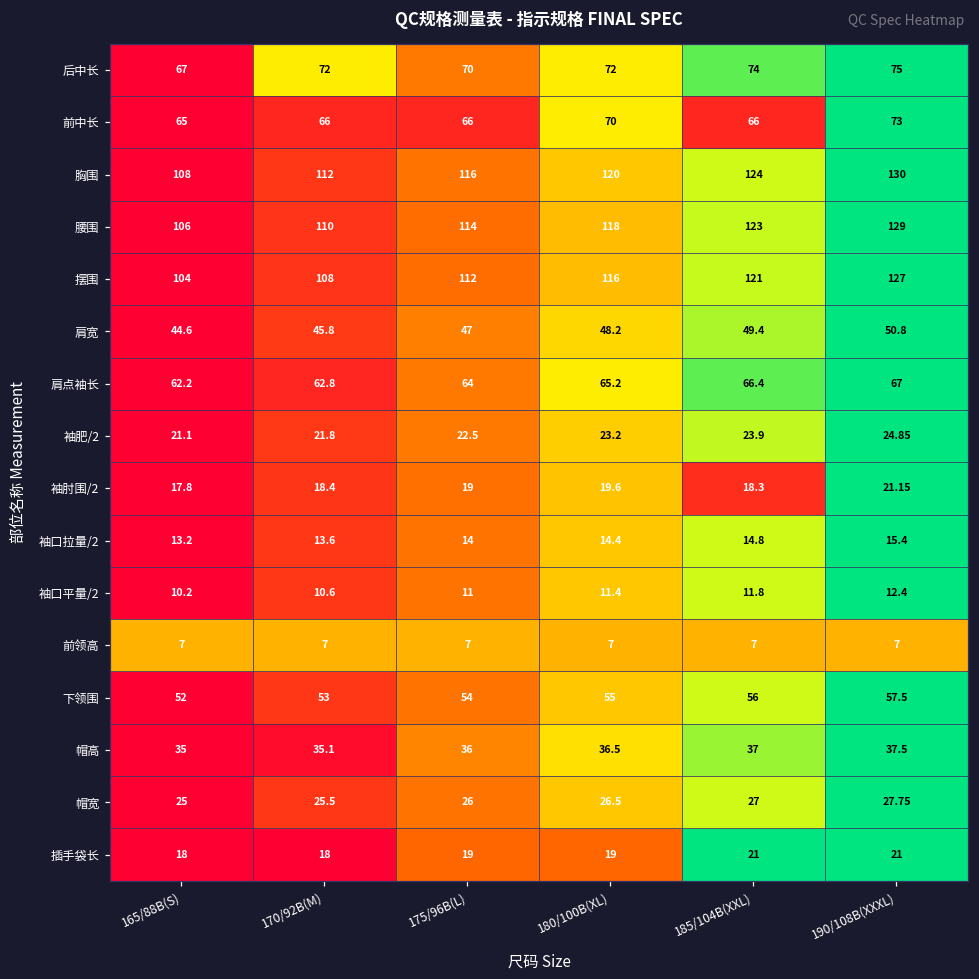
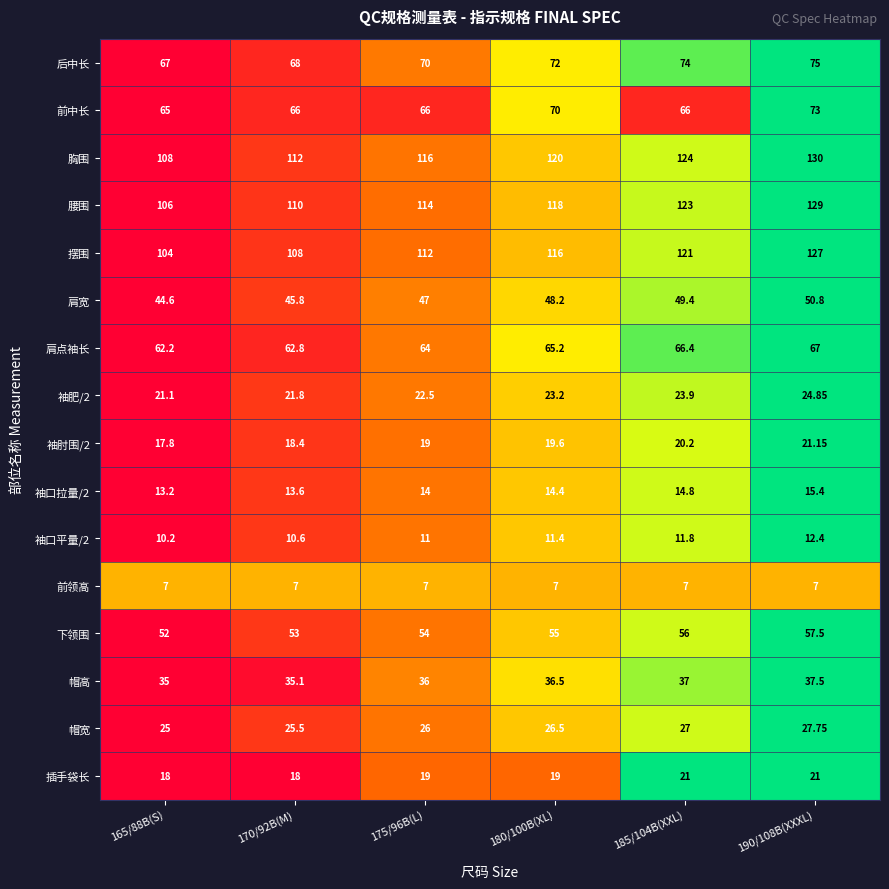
  {
    "后中长": {
      "165/88B(S)": 67,
-     "170/92B(M)": 72,
+     "170/92B(M)": 68,
      "175/96B(L)": 70,
      "180/100B(XL)": 72,
      "185/104B(XXL)": 74,
      "190/108B(XXXL)": 75
    },
    "前中长": {
      "165/88B(S)": 65,
      "170/92B(M)": 66,
      "175/96B(L)": 66,
      "180/100B(XL)": 70,
      "185/104B(XXL)": 66,
      "190/108B(XXXL)": 73
    },
    "胸围": {
      "165/88B(S)": 108,
      "170/92B(M)": 112,
      "175/96B(L)": 116,
      "180/100B(XL)": 120,
      "185/104B(XXL)": 124,
      "190/108B(XXXL)": 130
    },
    "腰围": {
      "165/88B(S)": 106,
      "170/92B(M)": 110,
      "175/96B(L)": 114,
      "180/100B(XL)": 118,
      "185/104B(XXL)": 123,
      "190/108B(XXXL)": 129
    },
    "摆围": {
      "165/88B(S)": 104,
      "170/92B(M)": 108,
      "175/96B(L)": 112,
      "180/100B(XL)": 116,
      "185/104B(XXL)": 121,
      "190/108B(XXXL)": 127
    },
    "肩宽": {
      "165/88B(S)": 44.6,
      "170/92B(M)": 45.8,
      "175/96B(L)": 47,
      "180/100B(XL)": 48.2,
      "185/104B(XXL)": 49.4,
      "190/108B(XXXL)": 50.8
    },
    "肩点袖长": {
      "165/88B(S)": 62.2,
      "170/92B(M)": 62.8,
      "175/96B(L)": 64,
      "180/100B(XL)": 65.2,
      "185/104B(XXL)": 66.4,
      "190/108B(XXXL)": 67
    },
    "袖肥/2": {
      "165/88B(S)": 21.1,
      "170/92B(M)": 21.8,
      "175/96B(L)": 22.5,
      "180/100B(XL)": 23.2,
      "185/104B(XXL)": 23.9,
      "190/108B(XXXL)": 24.85
    },
    "袖肘围/2": {
      "165/88B(S)": 17.8,
      "170/92B(M)": 18.4,
      "175/96B(L)": 19,
      "180/100B(XL)": 19.6,
-     "185/104B(XXL)": 18.3,
+     "185/104B(XXL)": 20.2,
      "190/108B(XXXL)": 21.15
    },
    "袖口拉量/2": {
      "165/88B(S)": 13.2,
      "170/92B(M)": 13.6,
      "175/96B(L)": 14,
      "180/100B(XL)": 14.4,
      "185/104B(XXL)": 14.8,
      "190/108B(XXXL)": 15.4
    },
    "袖口平量/2": {
      "165/88B(S)": 10.2,
      "170/92B(M)": 10.6,
      "175/96B(L)": 11,
      "180/100B(XL)": 11.4,
      "185/104B(XXL)": 11.8,
      "190/108B(XXXL)": 12.4
    },
    "前领高": {
      "165/88B(S)": 7,
      "170/92B(M)": 7,
      "175/96B(L)": 7,
      "180/100B(XL)": 7,
      "185/104B(XXL)": 7,
      "190/108B(XXXL)": 7
    },
    "下领围": {
      "165/88B(S)": 52,
      "170/92B(M)": 53,
      "175/96B(L)": 54,
      "180/100B(XL)": 55,
      "185/104B(XXL)": 56,
      "190/108B(XXXL)": 57.5
    },
    "帽高": {
      "165/88B(S)": 35,
      "170/92B(M)": 35.1,
      "175/96B(L)": 36,
      "180/100B(XL)": 36.5,
      "185/104B(XXL)": 37,
      "190/108B(XXXL)": 37.5
    },
    "帽宽": {
      "165/88B(S)": 25,
      "170/92B(M)": 25.5,
      "175/96B(L)": 26,
      "180/100B(XL)": 26.5,
      "185/104B(XXL)": 27,
      "190/108B(XXXL)": 27.75
    },
    "插手袋长": {
      "165/88B(S)": 18,
      "170/92B(M)": 18,
      "175/96B(L)": 19,
      "180/100B(XL)": 19,
      "185/104B(XXL)": 21,
      "190/108B(XXXL)": 21
    }
  }
